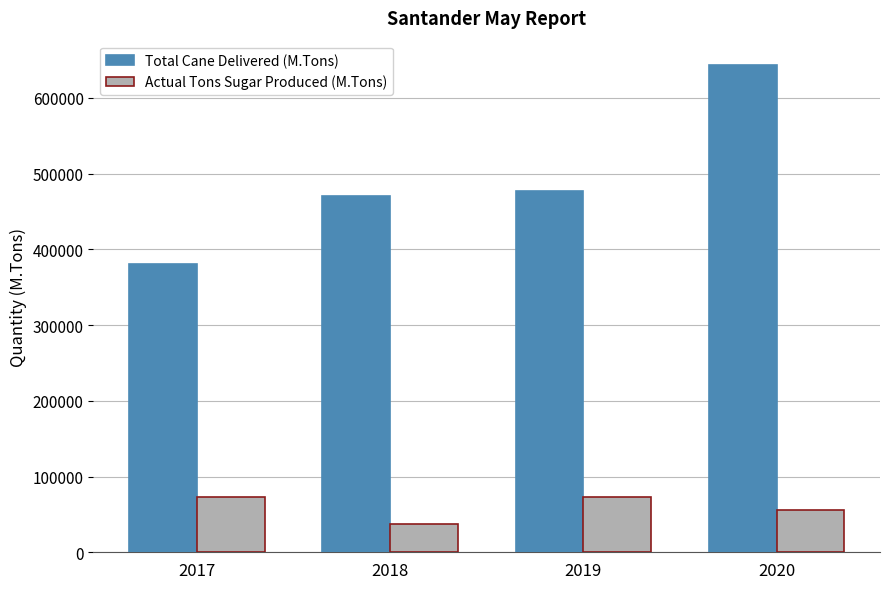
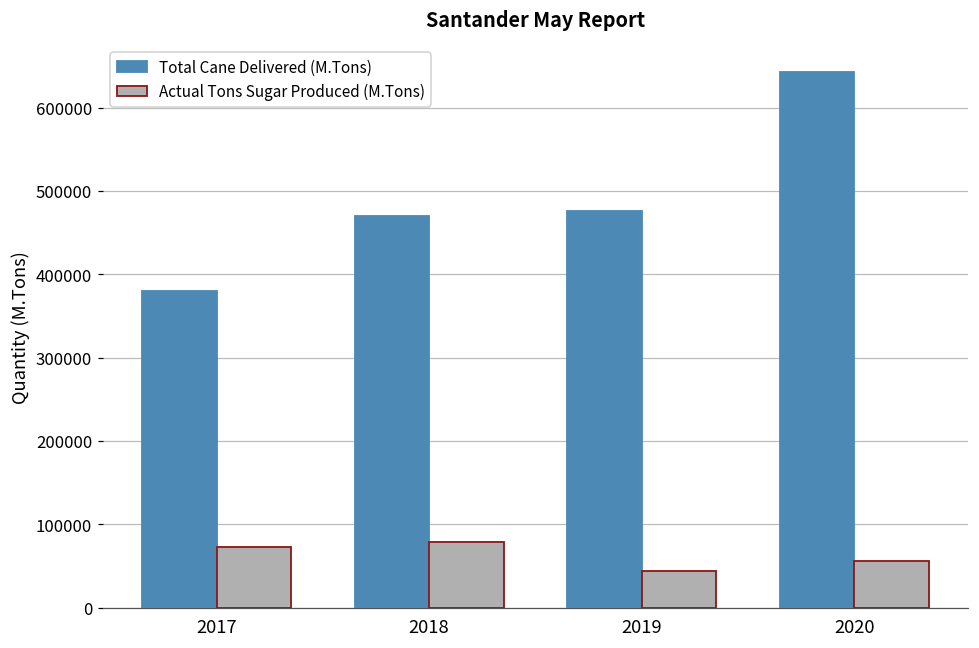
  {
    "Total Cane Delivered (M.Tons)": {
      "2017": 380000,
      "2018": 470000,
      "2019": 480000,
      "2020": 640000
    },
    "Actual Tons Sugar Produced (M.Tons)": {
      "2017": 70000,
-     "2018": 40000,
-     "2019": 70000,
+     "2018": 80000,
+     "2019": 40000,
      "2020": 60000
    }
  }
